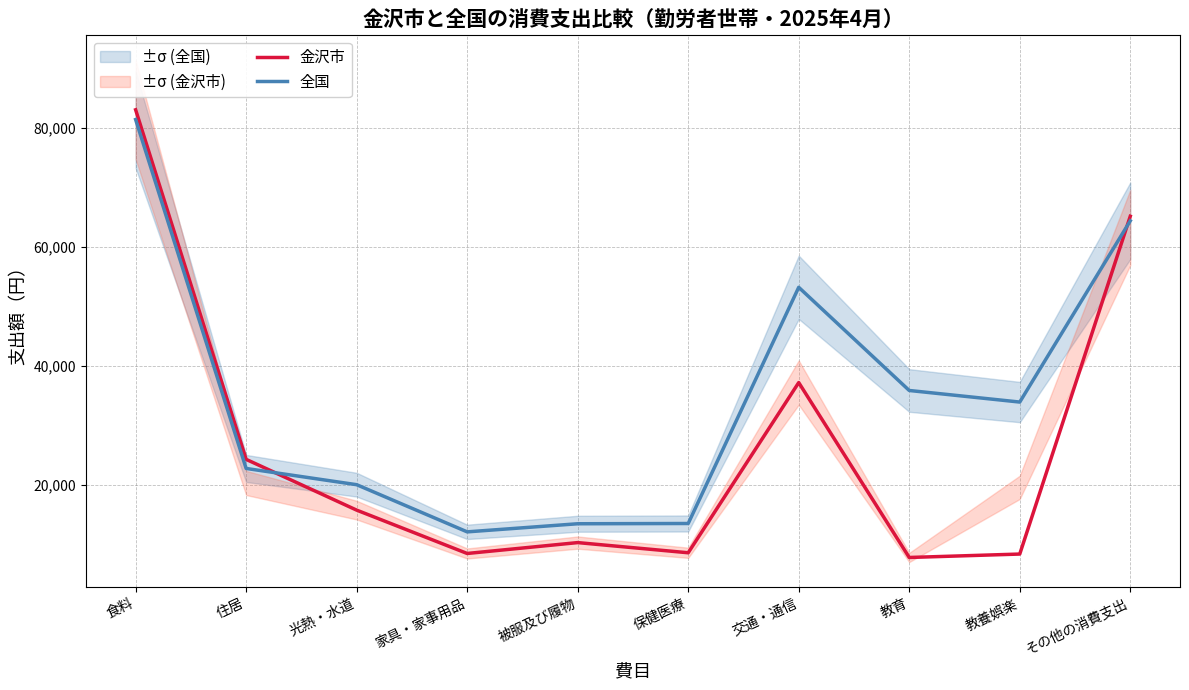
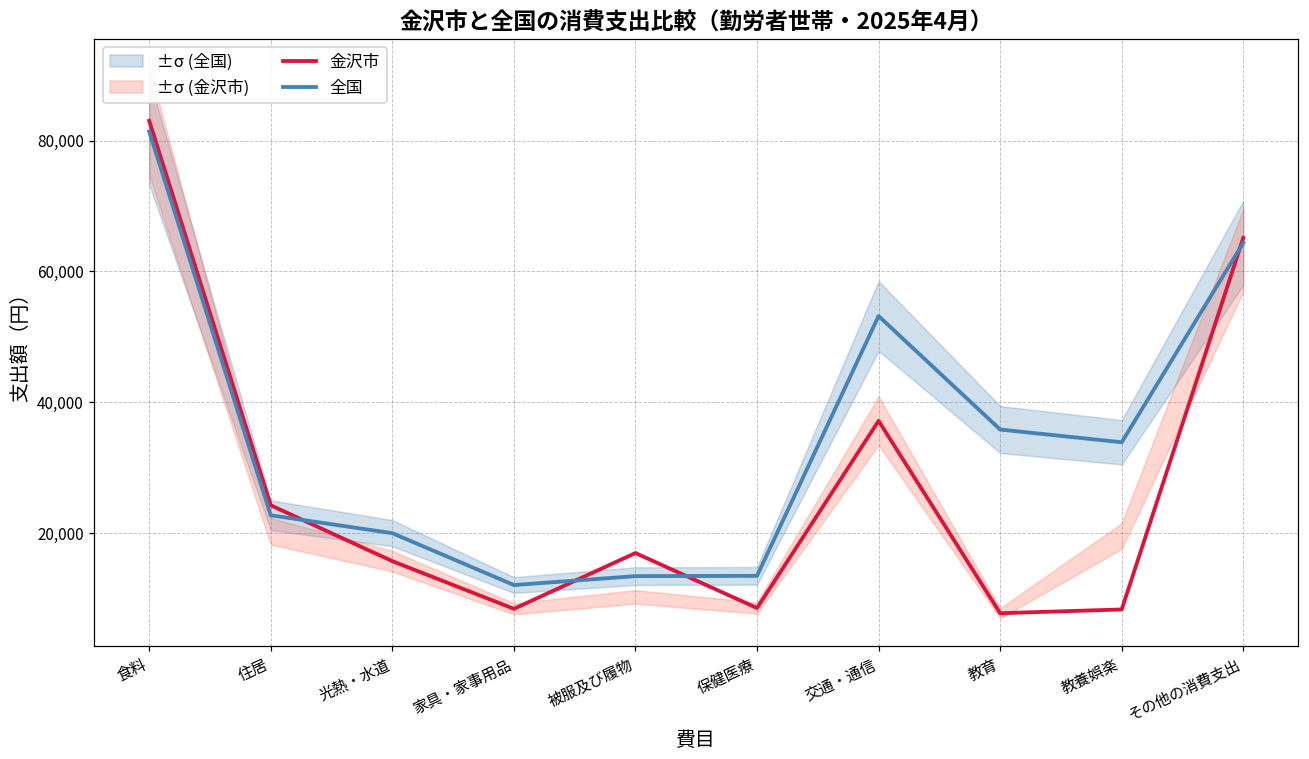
  {
    "金沢市": {
      "食料": "83,000",
      "住居": "24,000",
      "光熱・水道": "16,000",
      "家具・家事用品": "8,000",
-     "被服及び履物": "10,000",
+     "被服及び履物": "17,000",
      "保健医療": "9,000",
      "交通・通信": "37,000",
      "教育": "8,000",
      "教養娯楽": "8,000",
      "その他の消費支出": "65,000"
    }
  }
